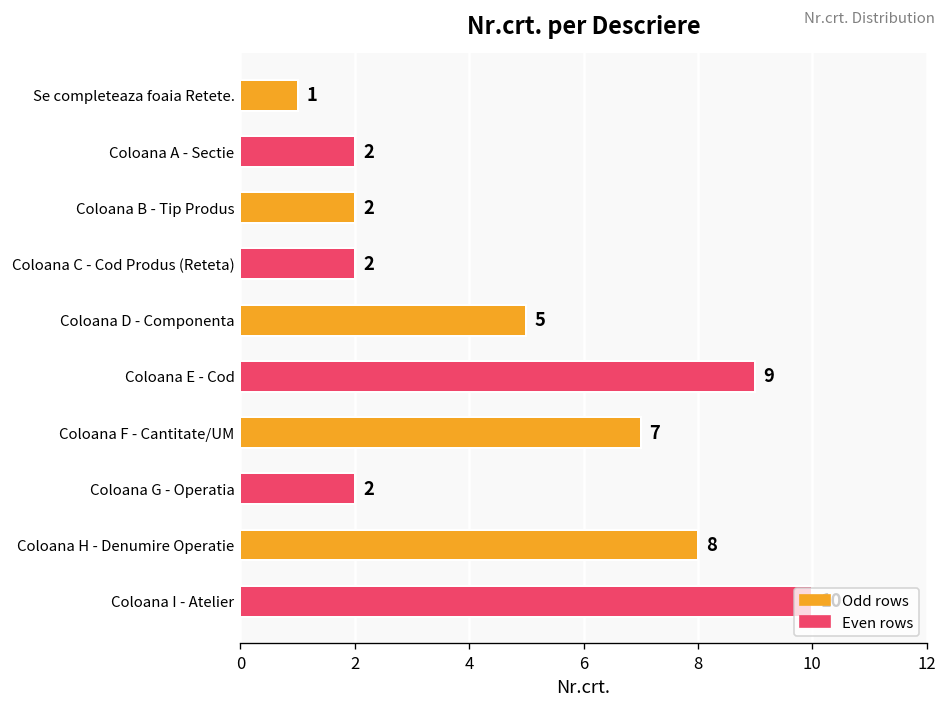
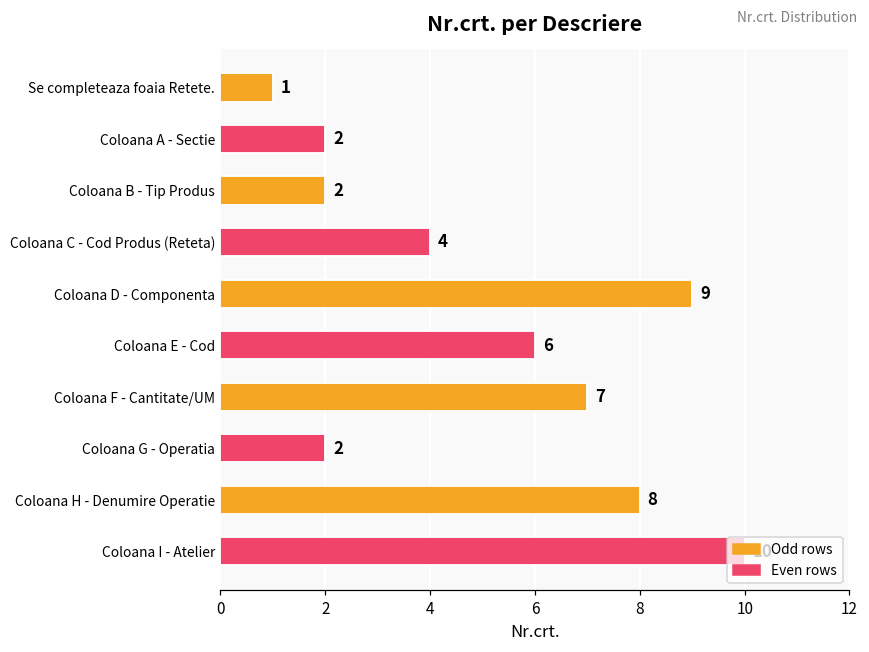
  {
    "Se completeaza foaia Retete.": 1,
    "Coloana A - Sectie": 2,
    "Coloana B - Tip Produs": 2,
-   "Coloana C - Cod Produs (Reteta)": 2,
-   "Coloana D - Componenta": 5,
-   "Coloana E - Cod": 9,
+   "Coloana C - Cod Produs (Reteta)": 4,
+   "Coloana D - Componenta": 9,
+   "Coloana E - Cod": 6,
    "Coloana F - Cantitate/UM": 7,
    "Coloana G - Operatia": 2,
    "Coloana H - Denumire Operatie": 8
  }
